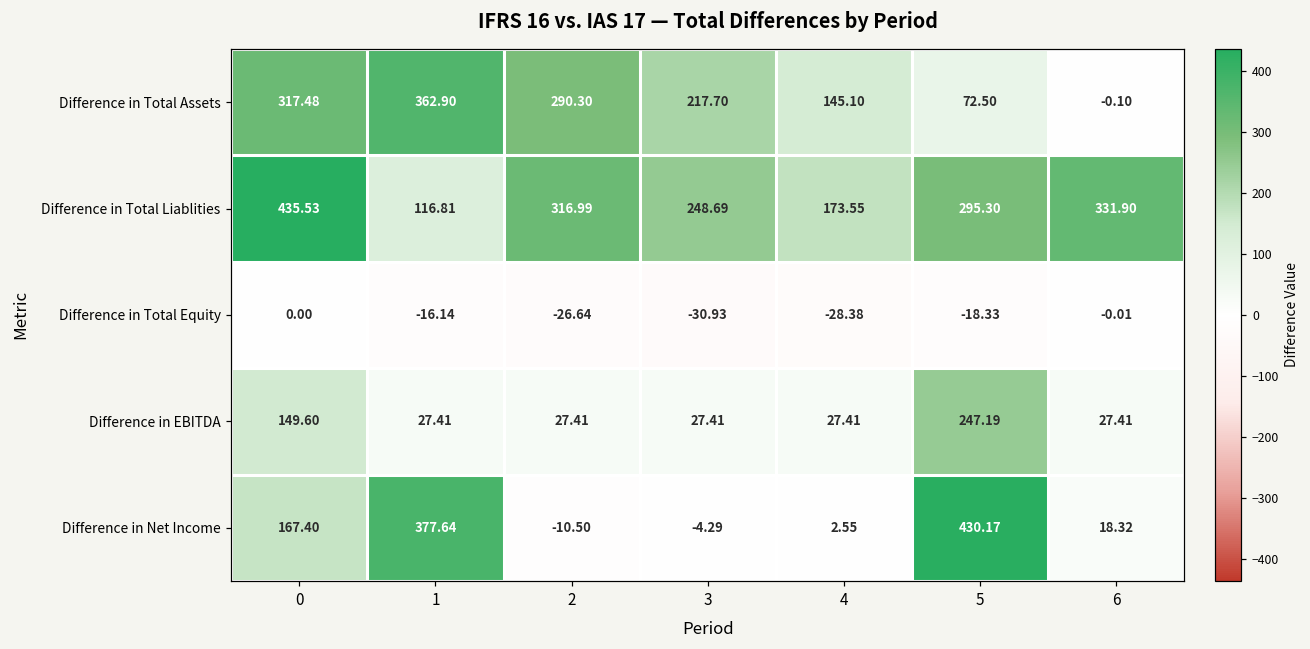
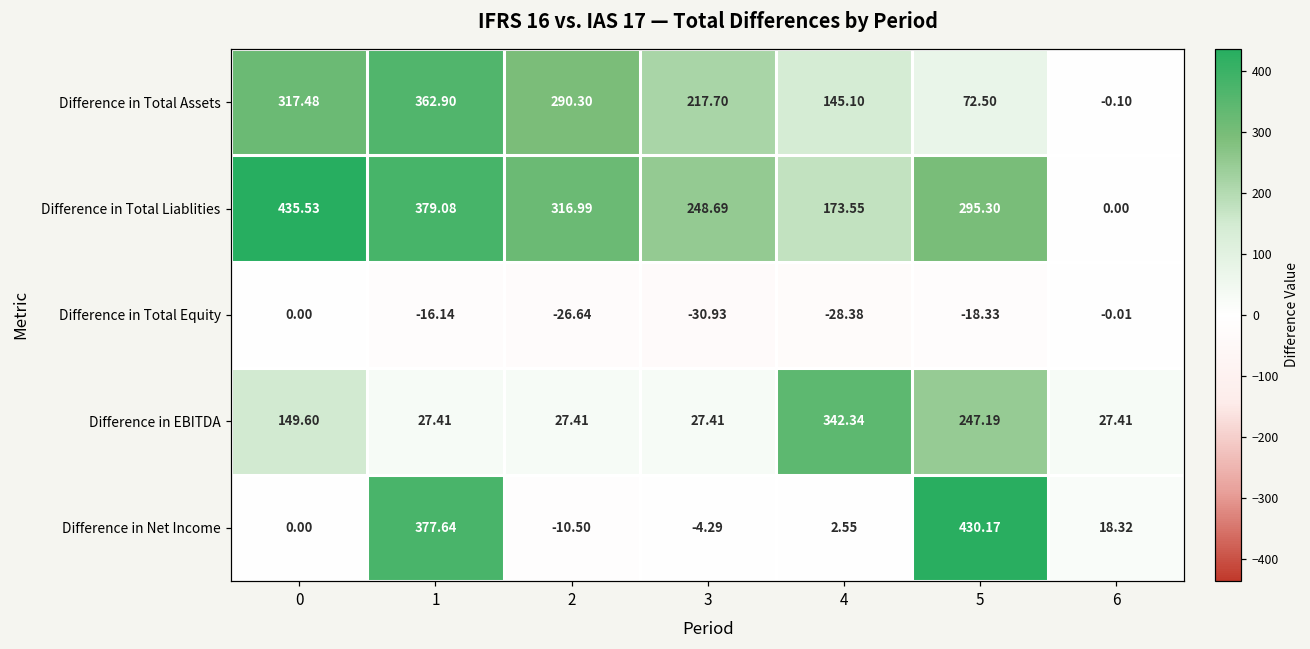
  {
    "Difference in Total Assets": {
      "0": 317.48,
      "1": 362.90,
      "2": 290.30,
      "3": 217.70,
      "4": 145.10,
      "5": 72.50,
      "6": -0.10
    },
    "Difference in Total Liablities": {
      "0": 435.53,
-     "1": 116.81,
+     "1": 379.08,
      "2": 316.99,
      "3": 248.69,
      "4": 173.55,
      "5": 295.30,
-     "6": 331.90
+     "6": 0.00
    },
    "Difference in Total Equity": {
      "0": 0.00,
      "1": -16.14,
      "2": -26.64,
      "3": -30.93,
      "4": -28.38,
      "5": -18.33,
      "6": -0.01
    },
    "Difference in EBITDA": {
      "0": 149.60,
      "1": 27.41,
      "2": 27.41,
      "3": 27.41,
-     "4": 27.41,
+     "4": 342.34,
      "5": 247.19,
      "6": 27.41
    },
    "Difference in Net Income": {
-     "0": 167.40,
+     "0": 0.00,
      "1": 377.64,
      "2": -10.50,
      "3": -4.29,
      "4": 2.55,
      "5": 430.17,
      "6": 18.32
    }
  }
